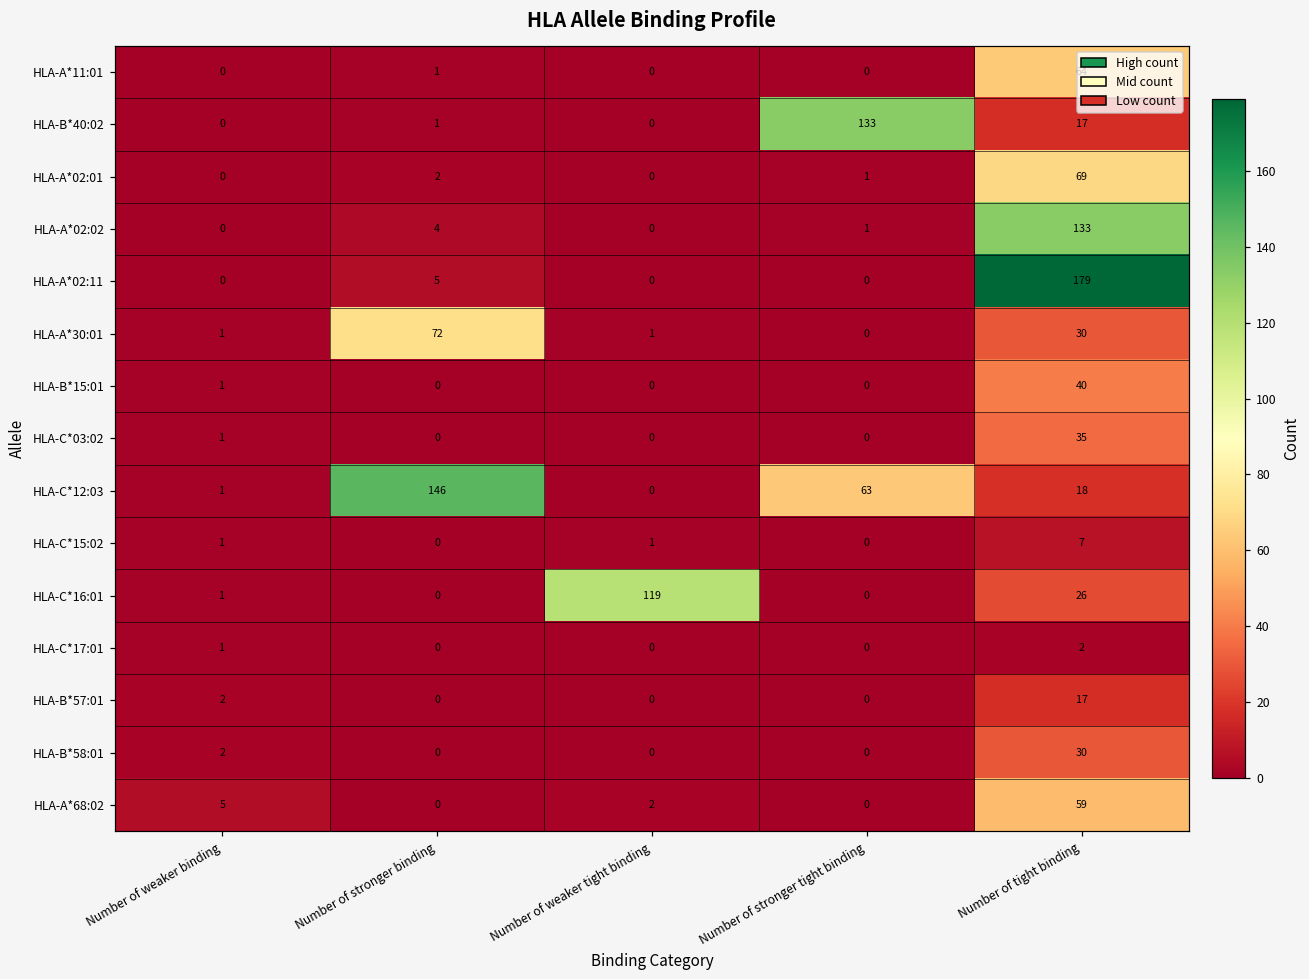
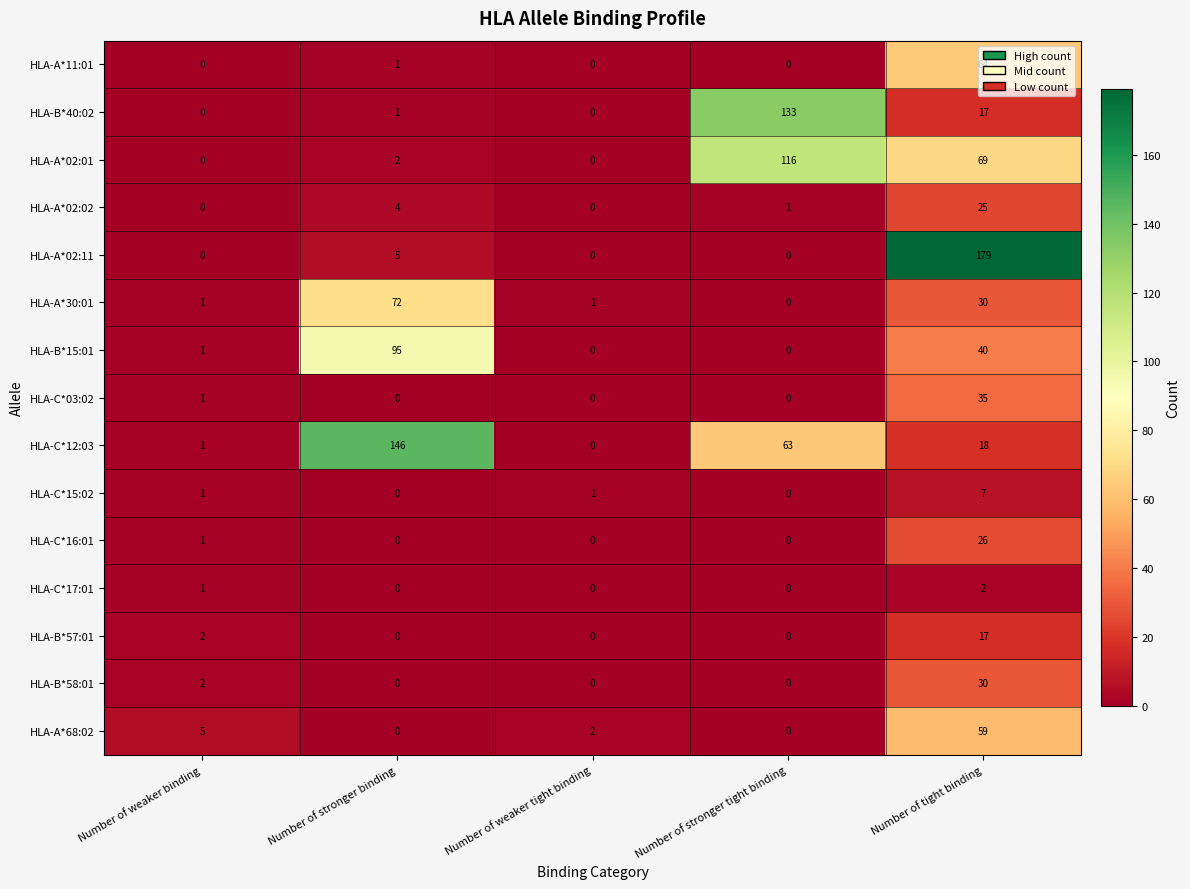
  {
    "HLA-A*11:01": {
      "Number of weaker binding": 0,
      "Number of stronger binding": 1,
      "Number of weaker tight binding": 0,
      "Number of stronger tight binding": 0
    },
    "HLA-B*40:02": {
      "Number of weaker binding": 0,
      "Number of stronger binding": 1,
      "Number of weaker tight binding": 0,
      "Number of stronger tight binding": 133,
      "Number of tight binding": 17
    },
    "HLA-A*02:01": {
      "Number of weaker binding": 0,
      "Number of stronger binding": 2,
      "Number of weaker tight binding": 0,
-     "Number of stronger tight binding": 1,
+     "Number of stronger tight binding": 116,
      "Number of tight binding": 69
    },
    "HLA-A*02:02": {
      "Number of weaker binding": 0,
      "Number of stronger binding": 4,
      "Number of weaker tight binding": 0,
      "Number of stronger tight binding": 1,
-     "Number of tight binding": 133
+     "Number of tight binding": 25
    },
    "HLA-A*02:11": {
      "Number of weaker binding": 0,
      "Number of stronger binding": 5,
      "Number of weaker tight binding": 0,
      "Number of stronger tight binding": 0,
      "Number of tight binding": 179
    },
    "HLA-A*30:01": {
      "Number of weaker binding": 1,
      "Number of stronger binding": 72,
      "Number of weaker tight binding": 1,
      "Number of stronger tight binding": 0,
      "Number of tight binding": 30
    },
    "HLA-B*15:01": {
      "Number of weaker binding": 1,
-     "Number of stronger binding": 0,
+     "Number of stronger binding": 95,
      "Number of weaker tight binding": 0,
      "Number of stronger tight binding": 0,
      "Number of tight binding": 40
    },
    "HLA-C*03:02": {
      "Number of weaker binding": 1,
      "Number of stronger binding": 0,
      "Number of weaker tight binding": 0,
      "Number of stronger tight binding": 0,
      "Number of tight binding": 35
    },
    "HLA-C*12:03": {
      "Number of weaker binding": 1,
      "Number of stronger binding": 146,
      "Number of weaker tight binding": 0,
      "Number of stronger tight binding": 63,
      "Number of tight binding": 18
    },
    "HLA-C*15:02": {
      "Number of weaker binding": 1,
      "Number of stronger binding": 0,
      "Number of weaker tight binding": 1,
      "Number of stronger tight binding": 0,
      "Number of tight binding": 7
    },
    "HLA-C*16:01": {
      "Number of weaker binding": 1,
      "Number of stronger binding": 0,
-     "Number of weaker tight binding": 119,
+     "Number of weaker tight binding": 0,
      "Number of stronger tight binding": 0,
      "Number of tight binding": 26
    },
    "HLA-C*17:01": {
      "Number of weaker binding": 1,
      "Number of stronger binding": 0,
      "Number of weaker tight binding": 0,
      "Number of stronger tight binding": 0,
      "Number of tight binding": 2
    },
    "HLA-B*57:01": {
      "Number of weaker binding": 2,
      "Number of stronger binding": 0,
      "Number of weaker tight binding": 0,
      "Number of stronger tight binding": 0,
      "Number of tight binding": 17
    },
    "HLA-B*58:01": {
      "Number of weaker binding": 2,
      "Number of stronger binding": 0,
      "Number of weaker tight binding": 0,
      "Number of stronger tight binding": 0,
      "Number of tight binding": 30
    },
    "HLA-A*68:02": {
      "Number of weaker binding": 5,
      "Number of stronger binding": 0,
      "Number of weaker tight binding": 2,
      "Number of stronger tight binding": 0,
      "Number of tight binding": 59
    }
  }
